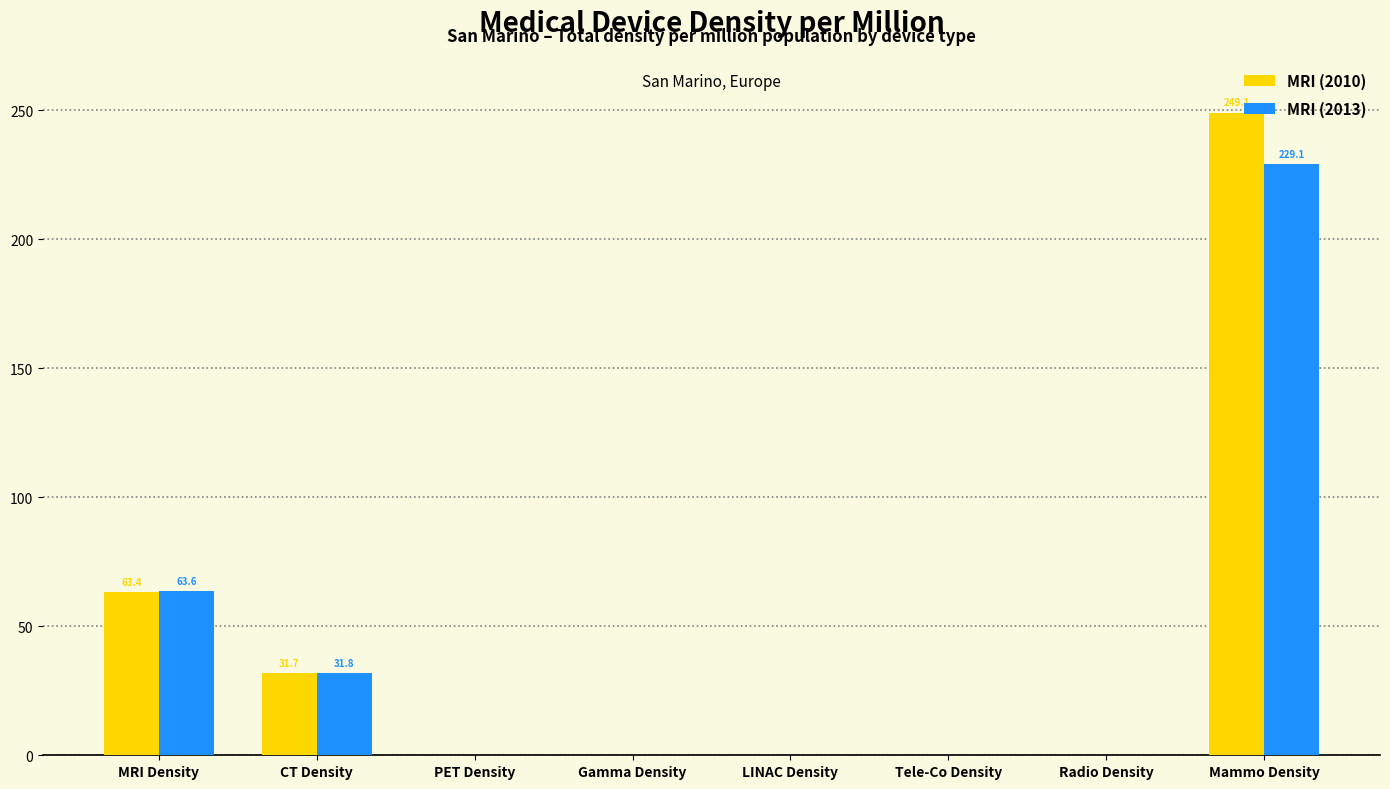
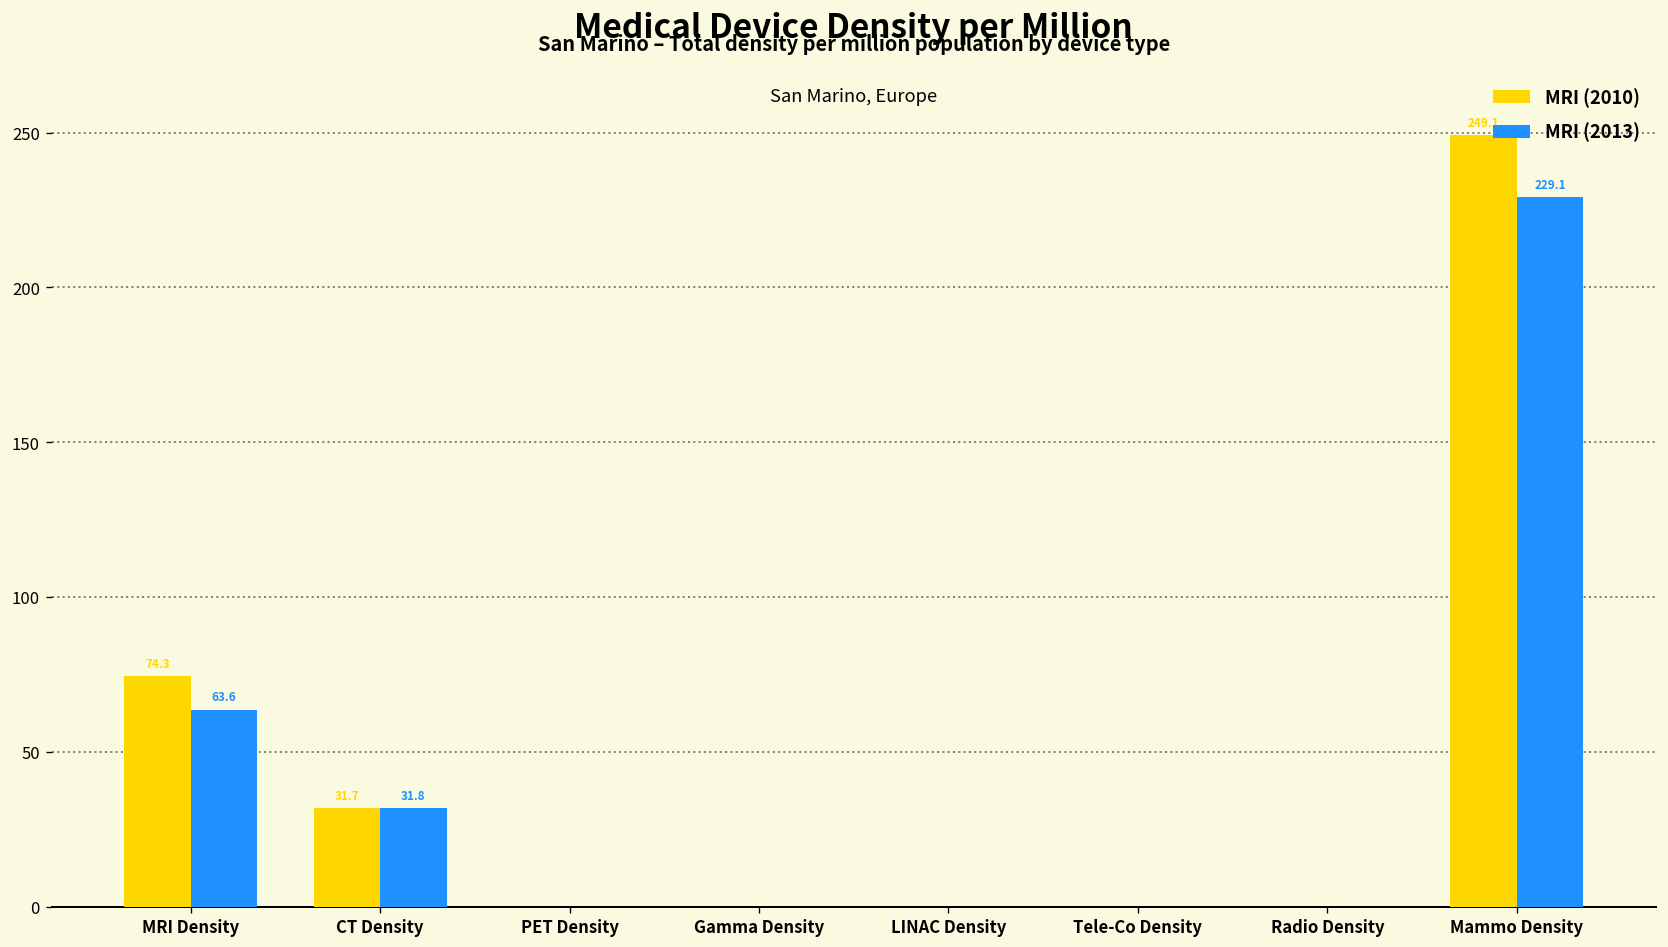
  {
    "MRI (2010)": {
-     "MRI Density": 63.4,
+     "MRI Density": 74.3,
      "CT Density": 31.7,
      "Mammo Density": 249.1
    },
    "MRI (2013)": {
      "MRI Density": 63.6,
      "CT Density": 31.8,
      "Mammo Density": 229.1
    }
  }
